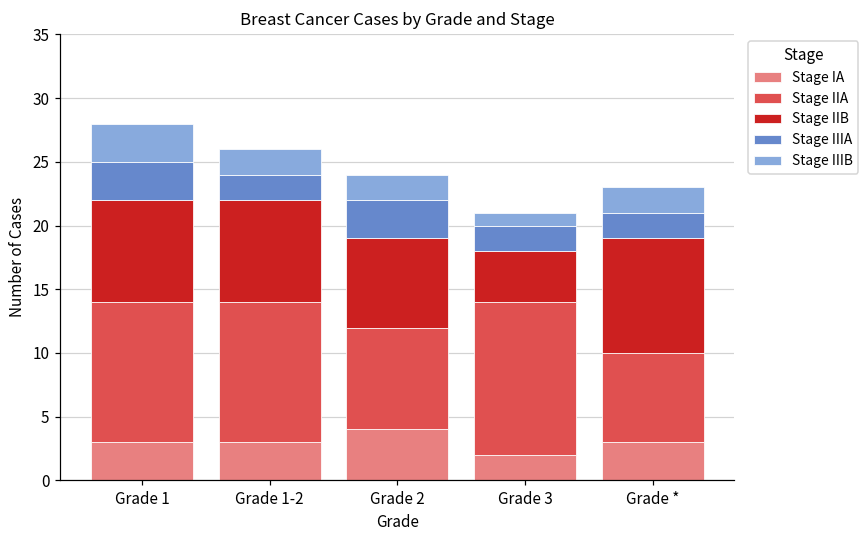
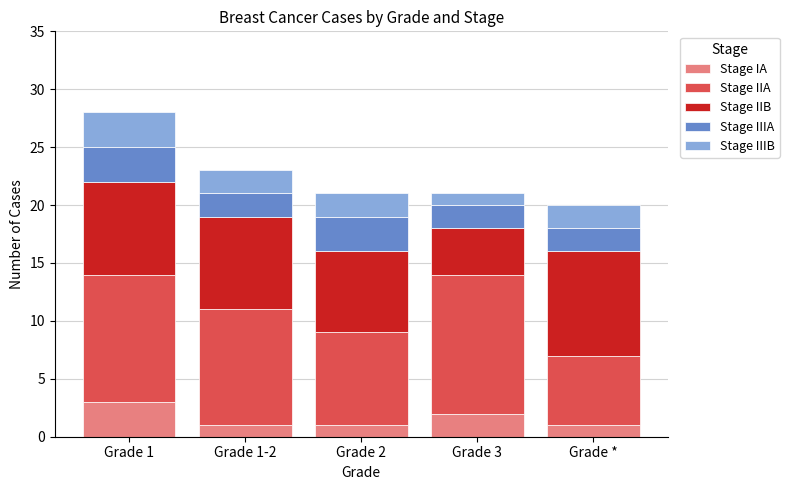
  {
    "Stage IA": {
      "Grade 1": 3,
-     "Grade 1-2": 3,
-     "Grade 2": 4,
+     "Grade 1-2": 1,
+     "Grade 2": 1,
      "Grade 3": 2,
-     "Grade *": 3
+     "Grade *": 1
    },
    "Stage IIA": {
      "Grade 1": 11,
-     "Grade 1-2": 11,
+     "Grade 1-2": 10,
      "Grade 2": 8,
      "Grade 3": 12,
-     "Grade *": 7
+     "Grade *": 6
    },
    "Stage IIB": {
      "Grade 1": 8,
      "Grade 1-2": 8,
      "Grade 2": 7,
      "Grade 3": 4,
      "Grade *": 9
    }
  }
